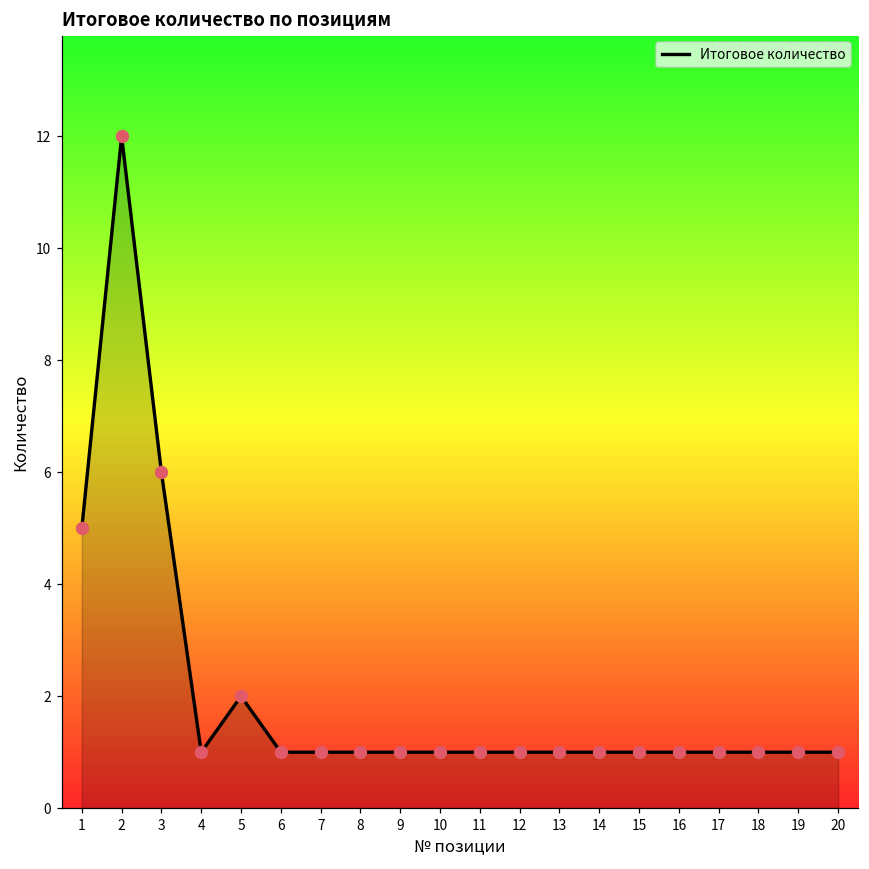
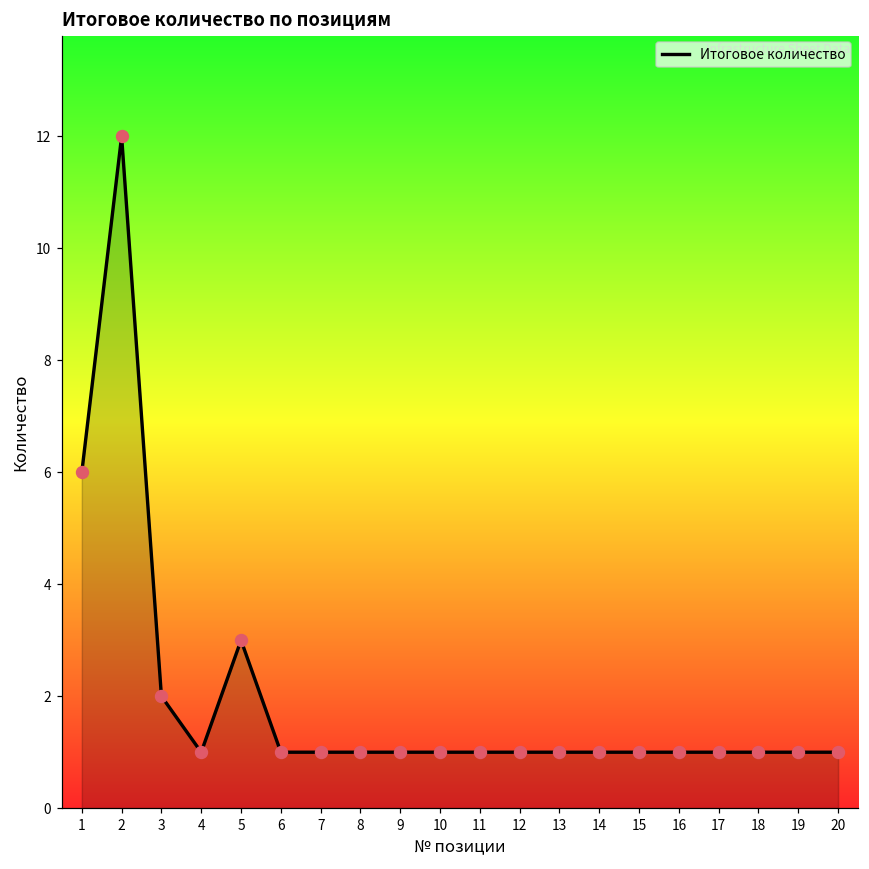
  {
-   "1": 5,
+   "1": 6,
    "2": 12,
-   "3": 6,
+   "3": 2,
    "4": 1,
-   "5": 2,
+   "5": 3,
    "6": 1,
    "7": 1,
    "8": 1,
    "9": 1,
    "10": 1,
    "11": 1,
    "12": 1,
    "13": 1,
    "14": 1,
    "15": 1,
    "16": 1,
    "17": 1,
    "18": 1,
    "19": 1,
    "20": 1
  }
